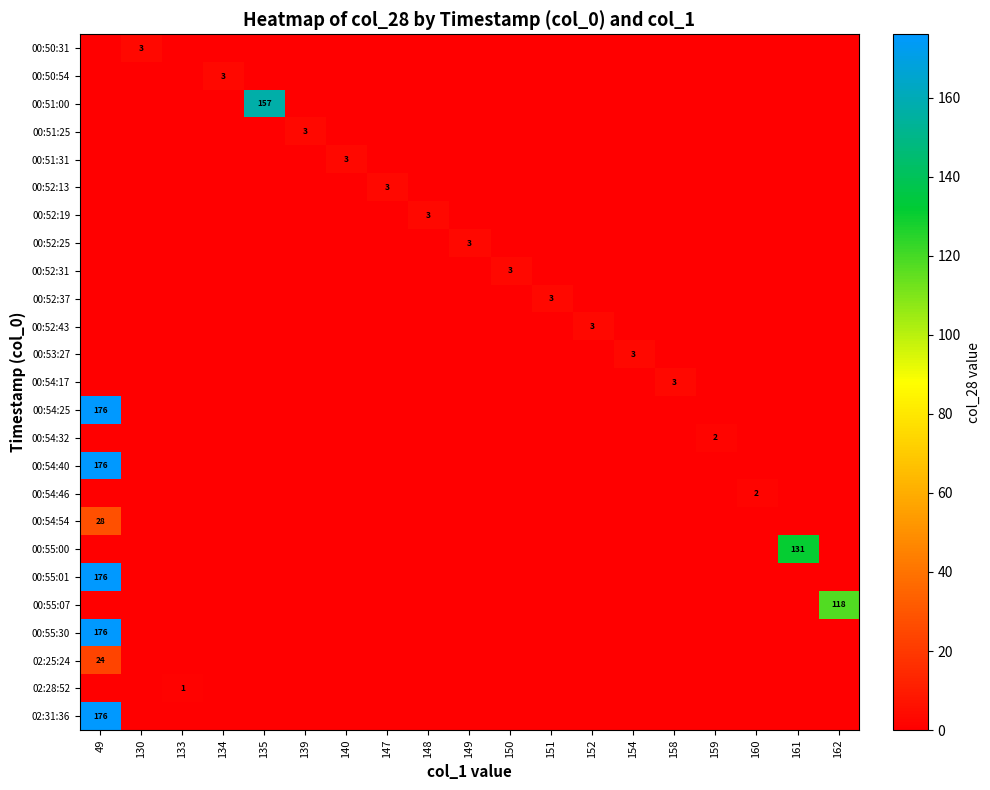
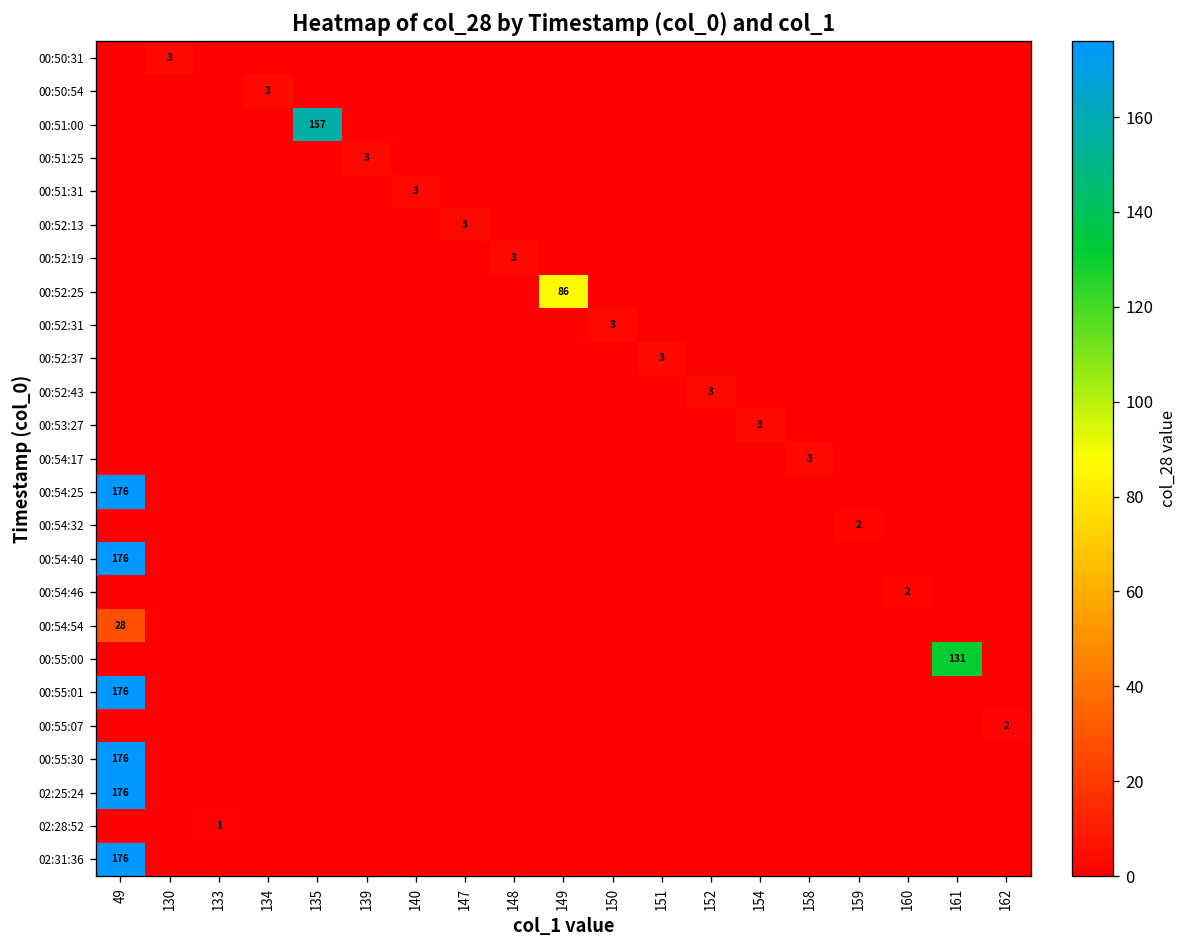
  {
    "00:50:31": {
      "130": 3
    },
    "00:50:54": {
      "134": 3
    },
    "00:51:00": {
      "135": 157
    },
    "00:51:25": {
      "139": 3
    },
    "00:51:31": {
      "140": 3
    },
    "00:52:13": {
      "147": 3
    },
    "00:52:19": {
      "148": 3
    },
    "00:52:25": {
-     "149": 3
+     "149": 86
    },
    "00:52:31": {
      "150": 3
    },
    "00:52:37": {
      "151": 3
    },
    "00:52:43": {
      "152": 3
    },
    "00:53:27": {
      "154": 3
    },
    "00:54:17": {
      "158": 3
    },
    "00:54:25": {
      "49": 176
    },
    "00:54:32": {
      "159": 2
    },
    "00:54:40": {
      "49": 176
    },
    "00:54:46": {
      "160": 2
    },
    "00:54:54": {
      "49": 28
    },
    "00:55:00": {
      "161": 131
    },
    "00:55:01": {
      "49": 176
    },
    "00:55:07": {
-     "162": 118
+     "162": 2
    },
    "00:55:30": {
      "49": 176
    },
    "02:25:24": {
-     "49": 24
+     "49": 176
    },
    "02:28:52": {
      "133": 1
    },
    "02:31:36": {
      "49": 176
    }
  }
